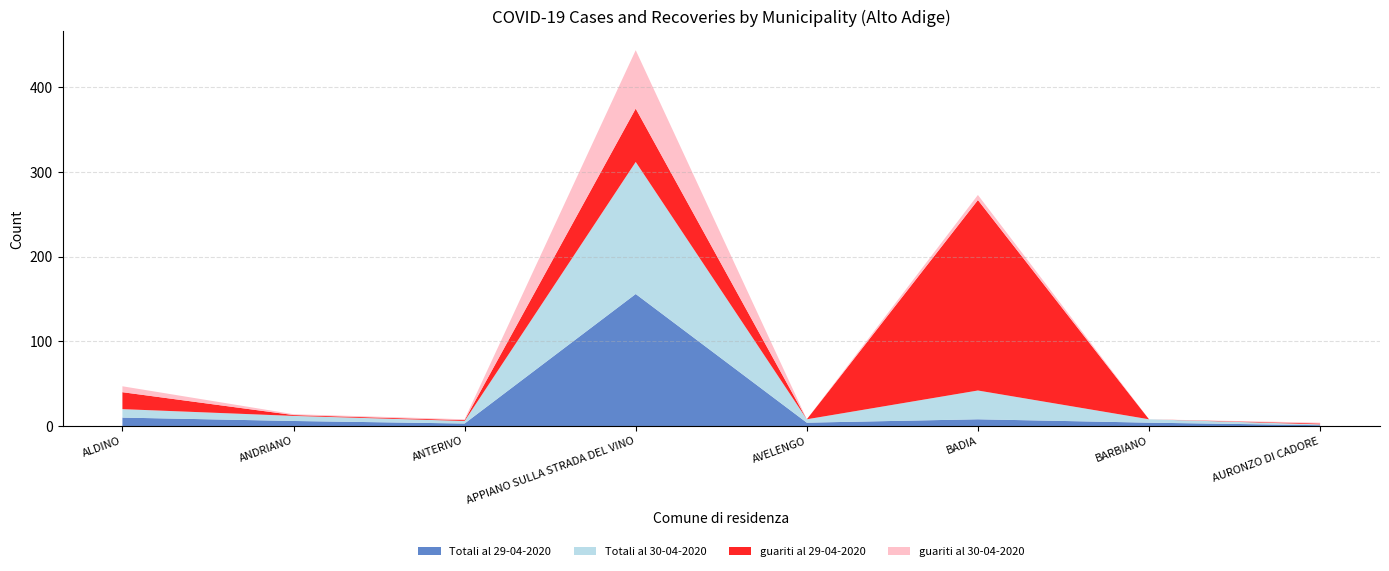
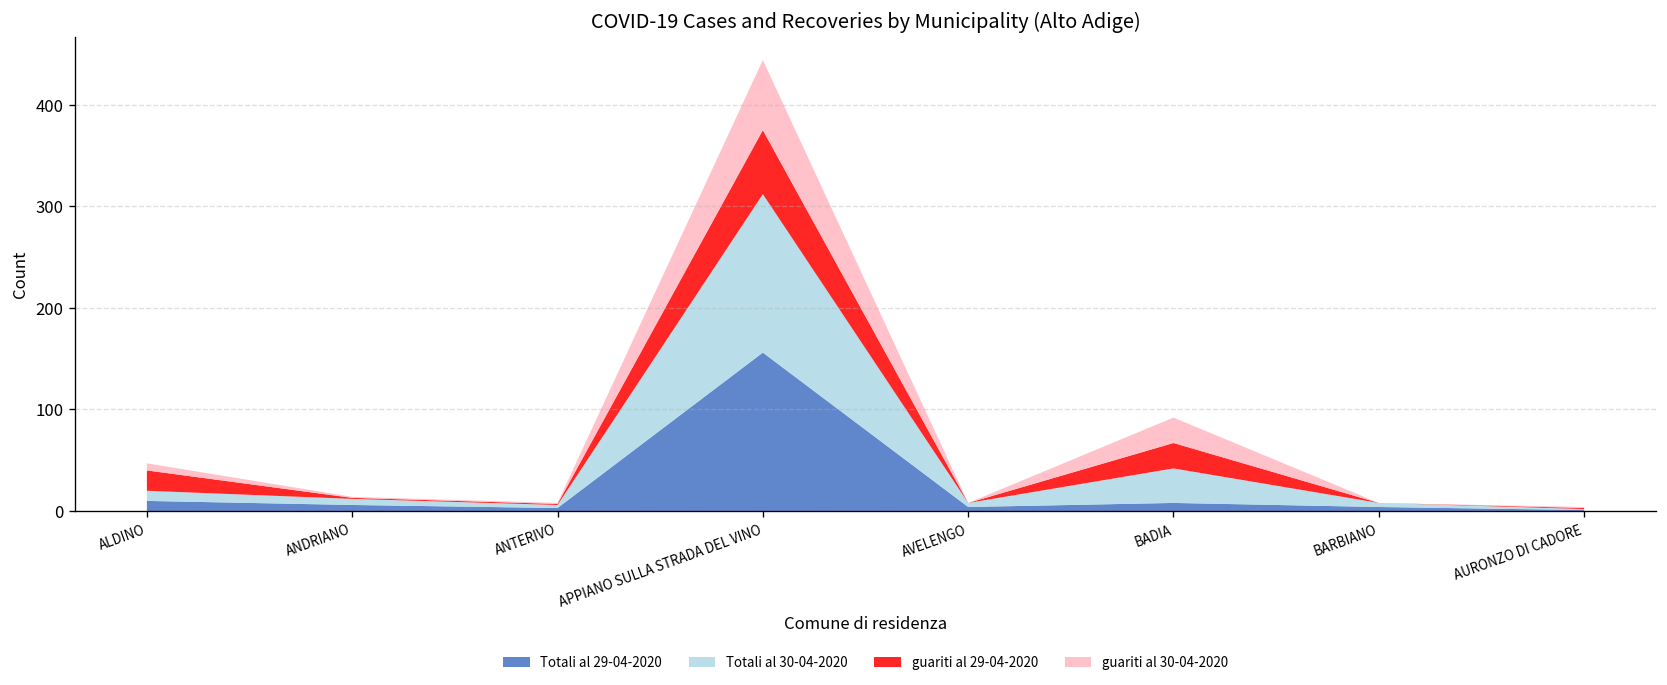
  {
    "Totali al 29-04-2020": {
      "ALDINO": 10,
      "ANDRIANO": 10,
      "ANTERIVO": 0,
      "APPIANO SULLA STRADA DEL VINO": 160,
      "AVELENGO": 0,
      "BADIA": 10,
      "BARBIANO": 0
    },
    "Totali al 30-04-2020": {
      "ALDINO": 10,
      "APPIANO SULLA STRADA DEL VINO": 160,
      "BADIA": 30
    },
    "guariti al 29-04-2020": {
      "ALDINO": 20,
      "APPIANO SULLA STRADA DEL VINO": 60,
-     "BADIA": 230
+     "BADIA": 30
    },
    "guariti al 30-04-2020": {
      "ALDINO": 10,
      "APPIANO SULLA STRADA DEL VINO": 70,
-     "BADIA": 10
+     "BADIA": 30
    }
  }
